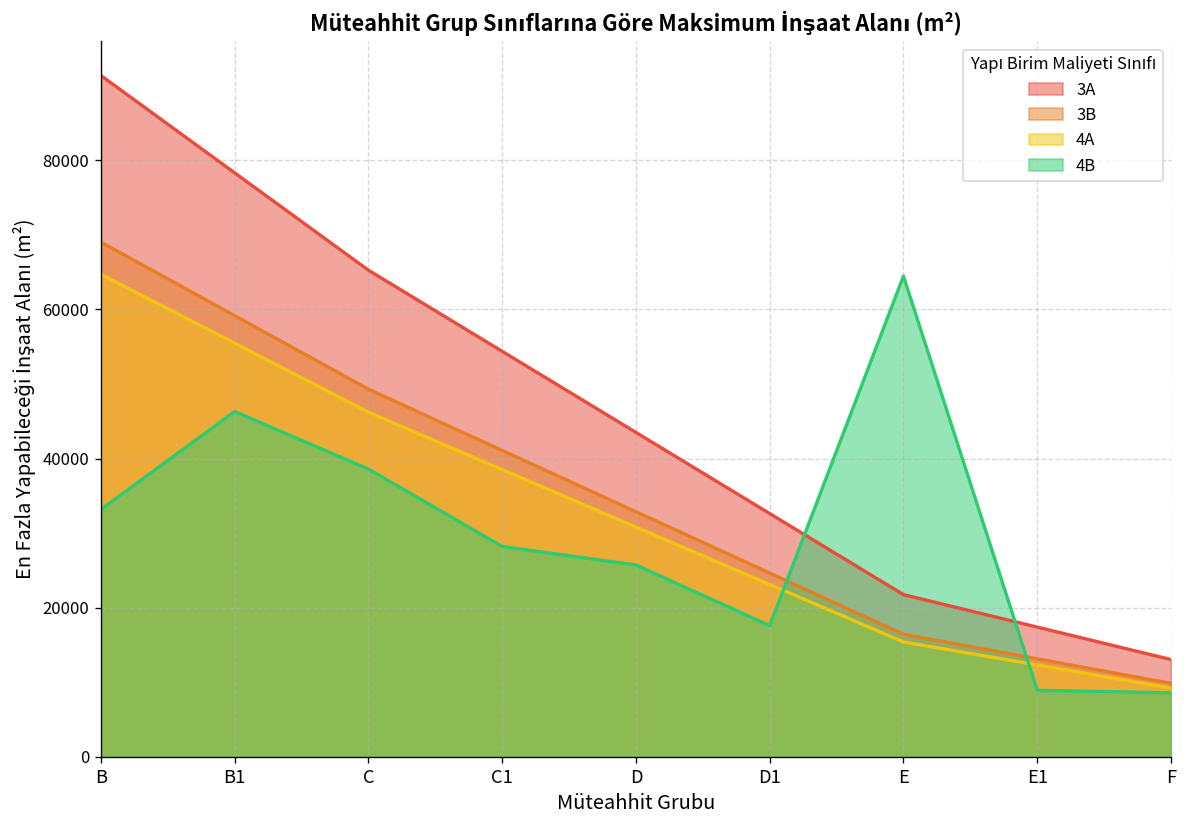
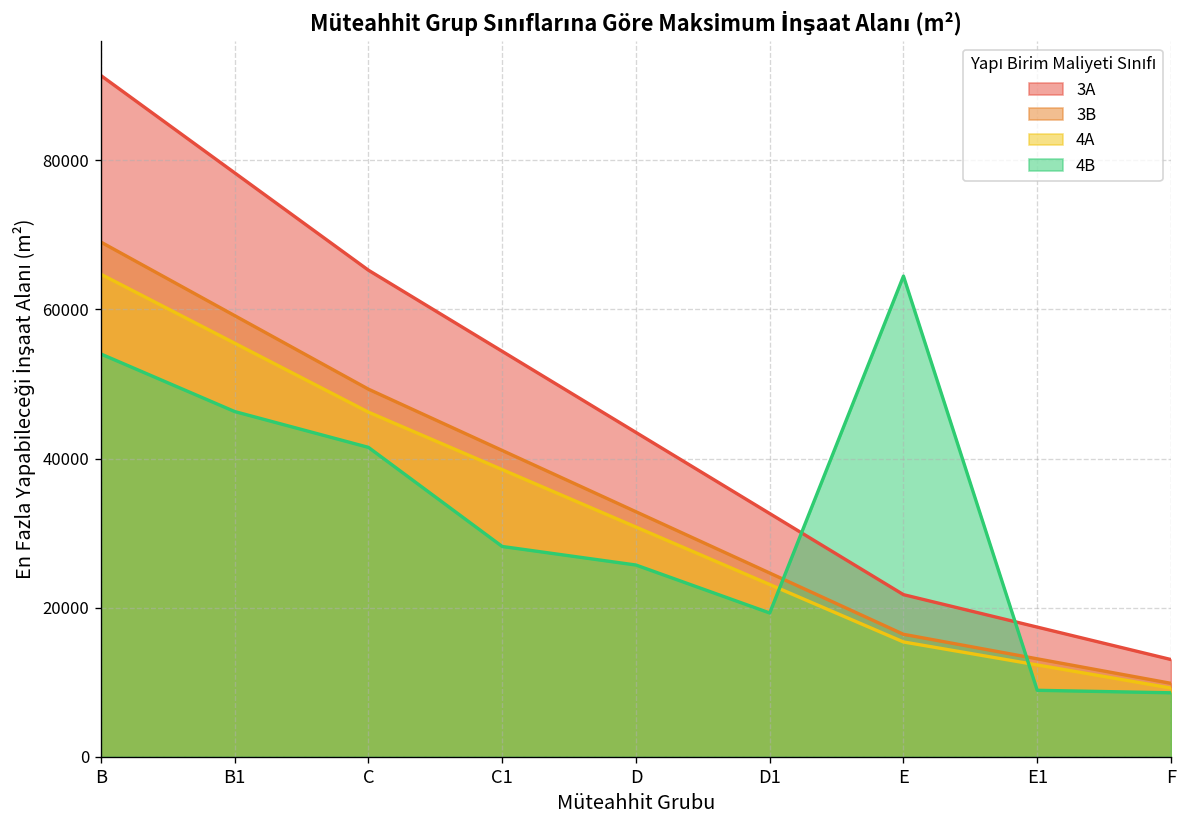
  {
    "4B": {
-     "B": 33000,
+     "B": 54000,
      "B1": 46000,
-     "C": 39000,
+     "C": 41000,
      "C1": 28000,
      "D": 26000,
-     "D1": 18000,
+     "D1": 19000,
      "E": 64000,
      "E1": 9000,
      "F": 9000
    }
  }
